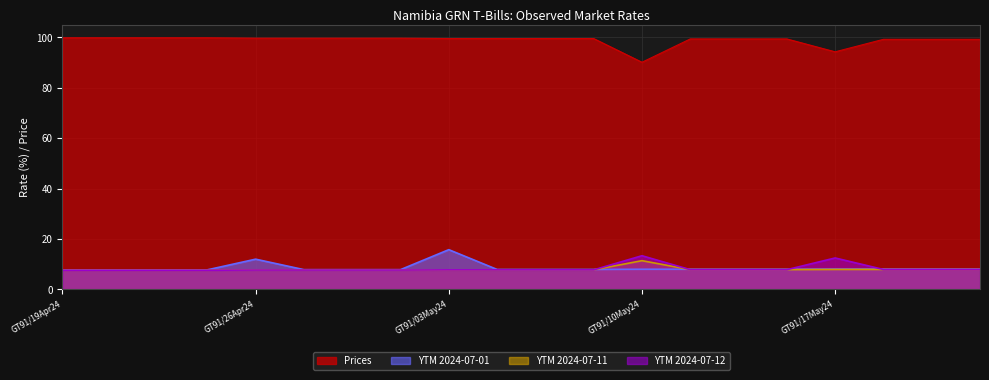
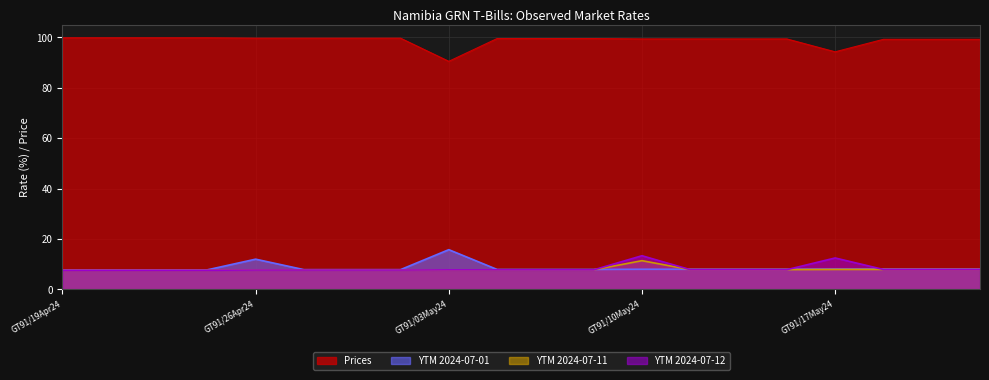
  {
    "Prices": {
      "GT91/19Apr24": 100,
      "GT91/26Apr24": 100,
-     "GT91/03May24": 100,
-     "GT91/10May24": 90,
+     "GT91/03May24": 91,
+     "GT91/10May24": 99,
      "GT91/17May24": 94
    },
    "YTM 2024-07-01": {
      "GT91/26Apr24": 12,
      "GT91/03May24": 16,
      "GT91/10May24": 8
    },
    "YTM 2024-07-11": {
      "GT91/10May24": 11
    },
    "YTM 2024-07-12": {
      "GT91/10May24": 13,
      "GT91/17May24": 12
    }
  }
